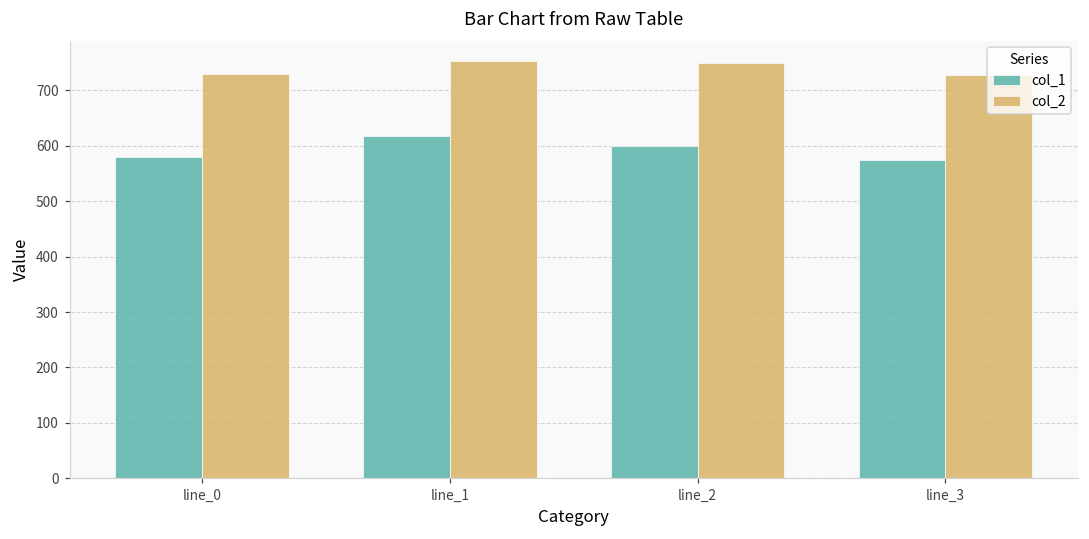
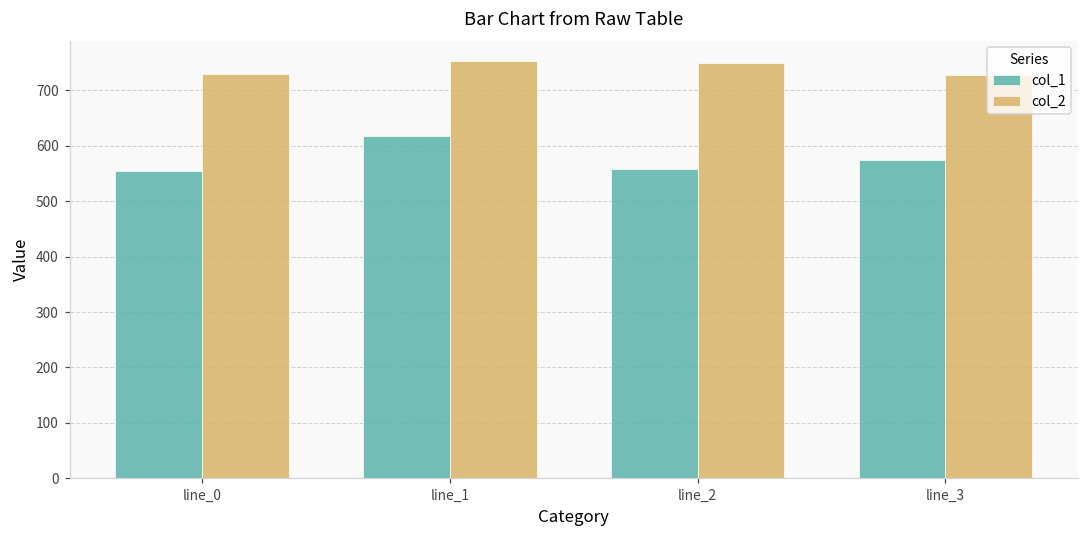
  {
    "col_1": {
-     "line_0": 580,
+     "line_0": 550,
      "line_1": 620,
-     "line_2": 600,
+     "line_2": 560,
      "line_3": 570
    },
    "col_2": {
      "line_0": 730,
      "line_1": 750,
      "line_2": 750
    }
  }
